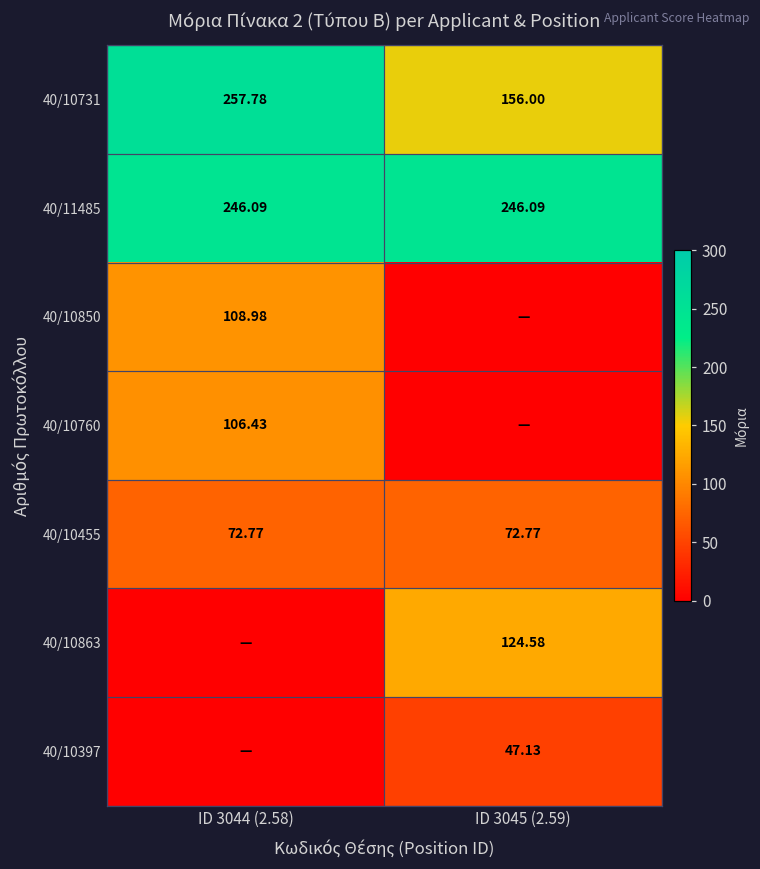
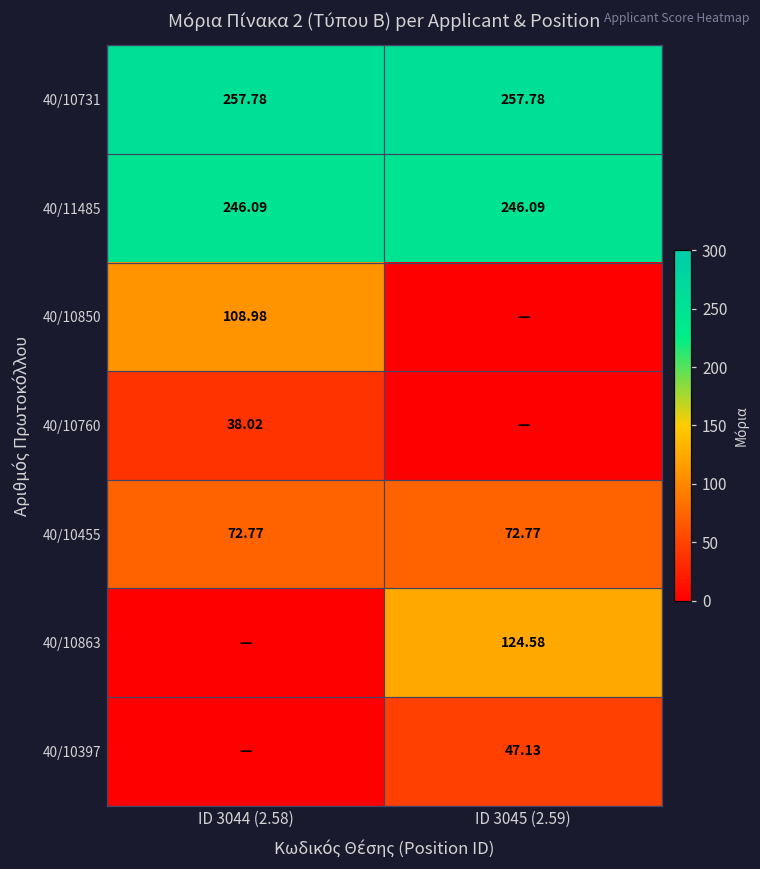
  {
    "40/10731": {
      "ID 3044 (2.58)": 257.78,
-     "ID 3045 (2.59)": 156.00
+     "ID 3045 (2.59)": 257.78
    },
    "40/11485": {
      "ID 3044 (2.58)": 246.09,
      "ID 3045 (2.59)": 246.09
    },
    "40/10850": {
      "ID 3044 (2.58)": 108.98
    },
    "40/10760": {
-     "ID 3044 (2.58)": 106.43
+     "ID 3044 (2.58)": 38.02
    },
    "40/10455": {
      "ID 3044 (2.58)": 72.77,
      "ID 3045 (2.59)": 72.77
    },
    "40/10863": {
      "ID 3045 (2.59)": 124.58
    },
    "40/10397": {
      "ID 3045 (2.59)": 47.13
    }
  }
